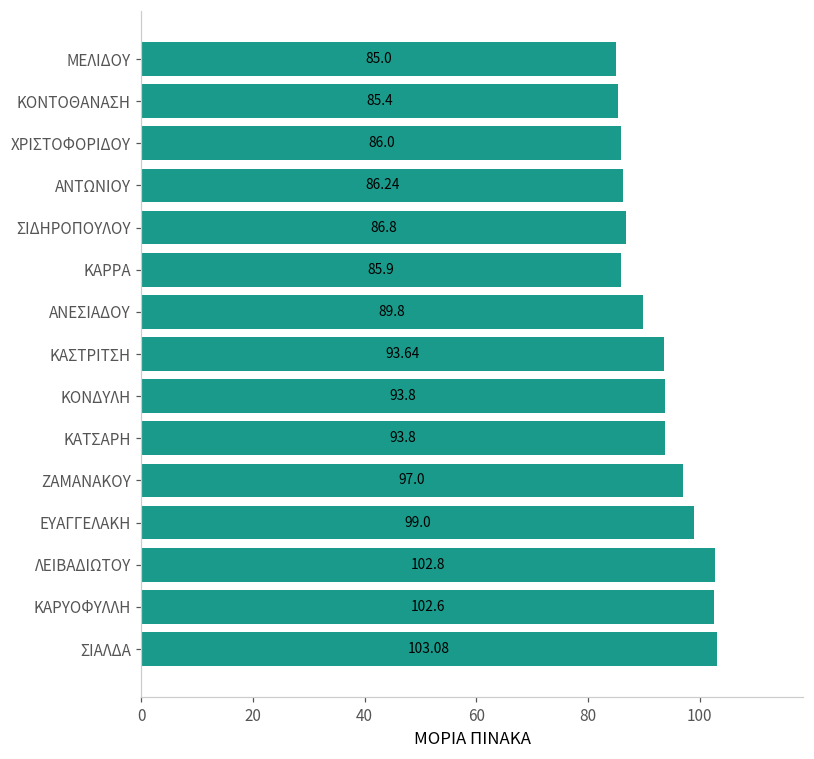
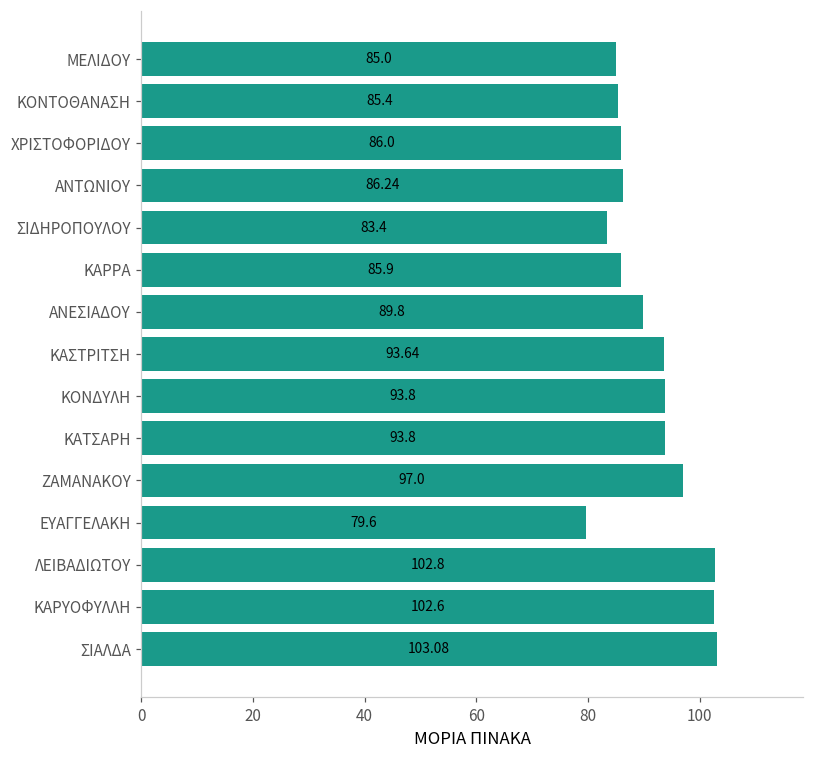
  {
    "ΜΕΛΙΔΟΥ": 85.0,
    "ΚΟΝΤΟΘΑΝΑΣΗ": 85.4,
    "ΧΡΙΣΤΟΦΟΡΙΔΟΥ": 86.0,
    "ΑΝΤΩΝΙΟΥ": 86.24,
-   "ΣΙΔΗΡΟΠΟΥΛΟΥ": 86.8,
+   "ΣΙΔΗΡΟΠΟΥΛΟΥ": 83.4,
    "ΚΑΡΡΑ": 85.9,
    "ΑΝΕΣΙΑΔΟΥ": 89.8,
    "ΚΑΣΤΡΙΤΣΗ": 93.64,
    "ΚΟΝΔΥΛΗ": 93.8,
    "ΚΑΤΣΑΡΗ": 93.8,
    "ΖΑΜΑΝΑΚΟΥ": 97.0,
-   "ΕΥΑΓΓΕΛΑΚΗ": 99.0,
+   "ΕΥΑΓΓΕΛΑΚΗ": 79.6,
    "ΛΕΙΒΑΔΙΩΤΟΥ": 102.8,
    "ΚΑΡΥΟΦΥΛΛΗ": 102.6,
    "ΣΙΑΛΔΑ": 103.08
  }
